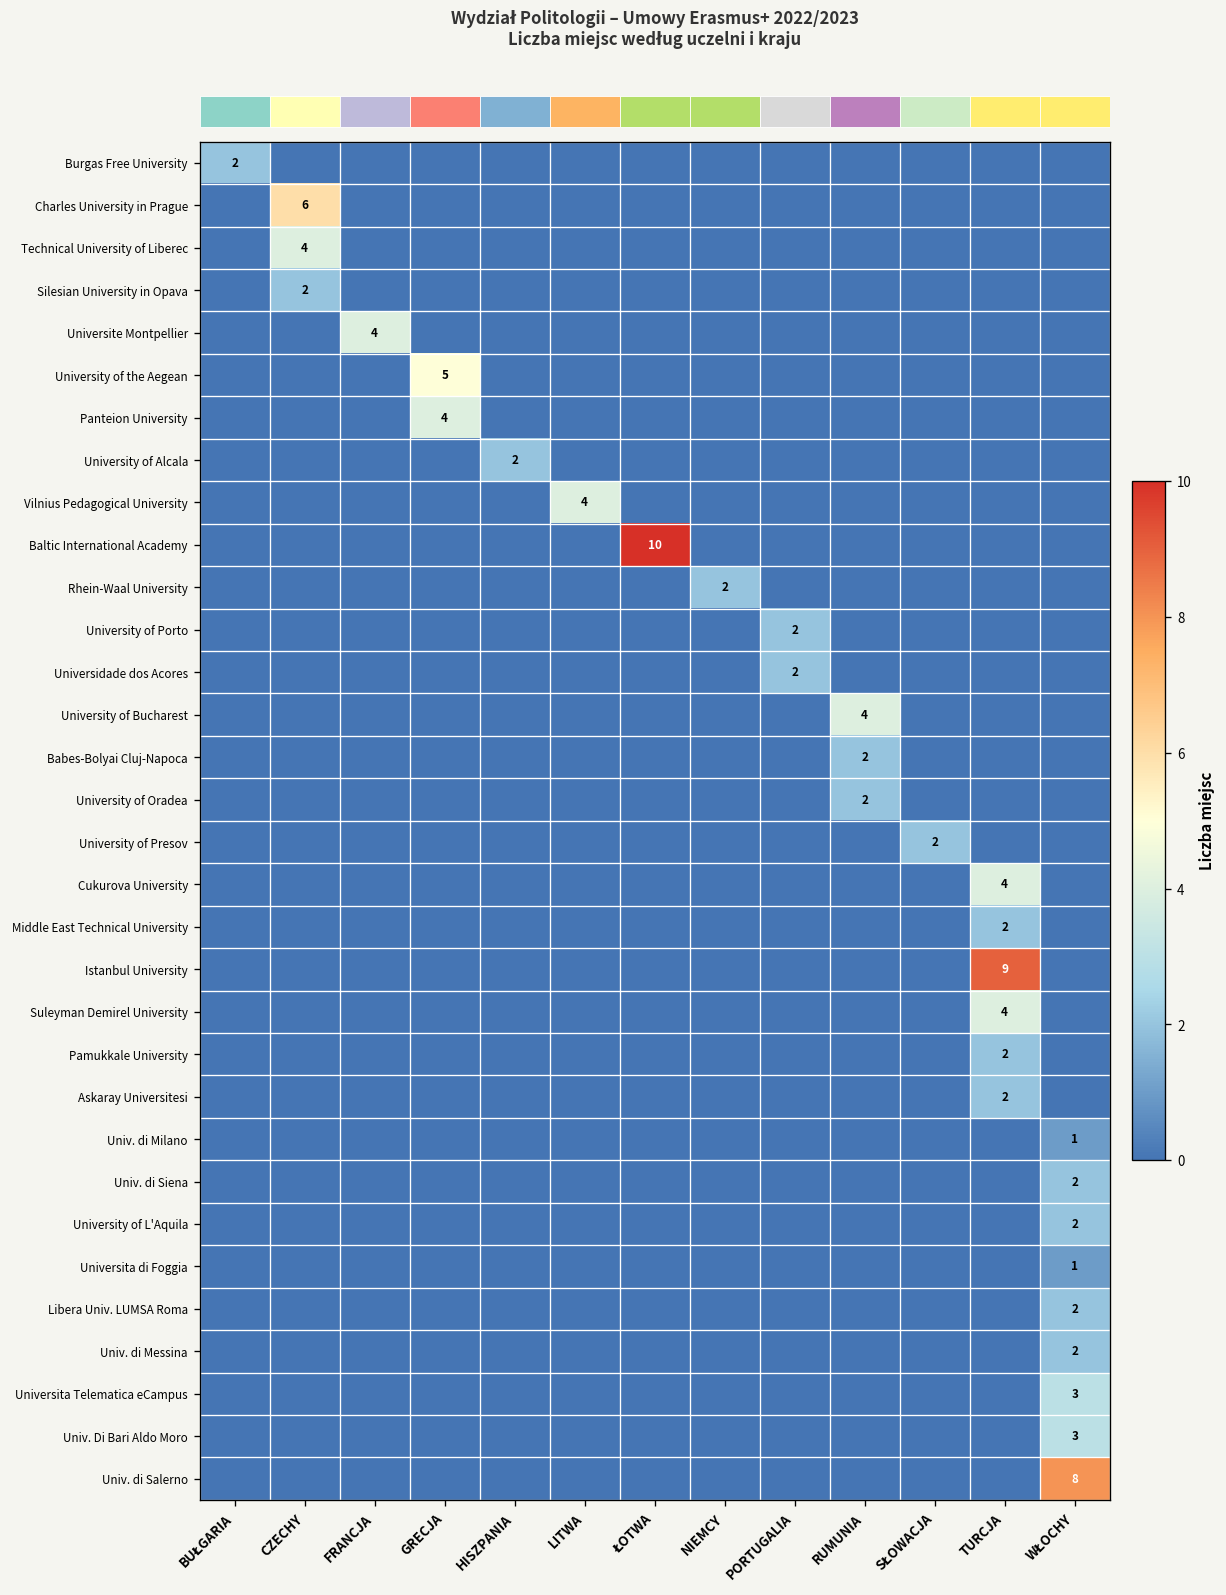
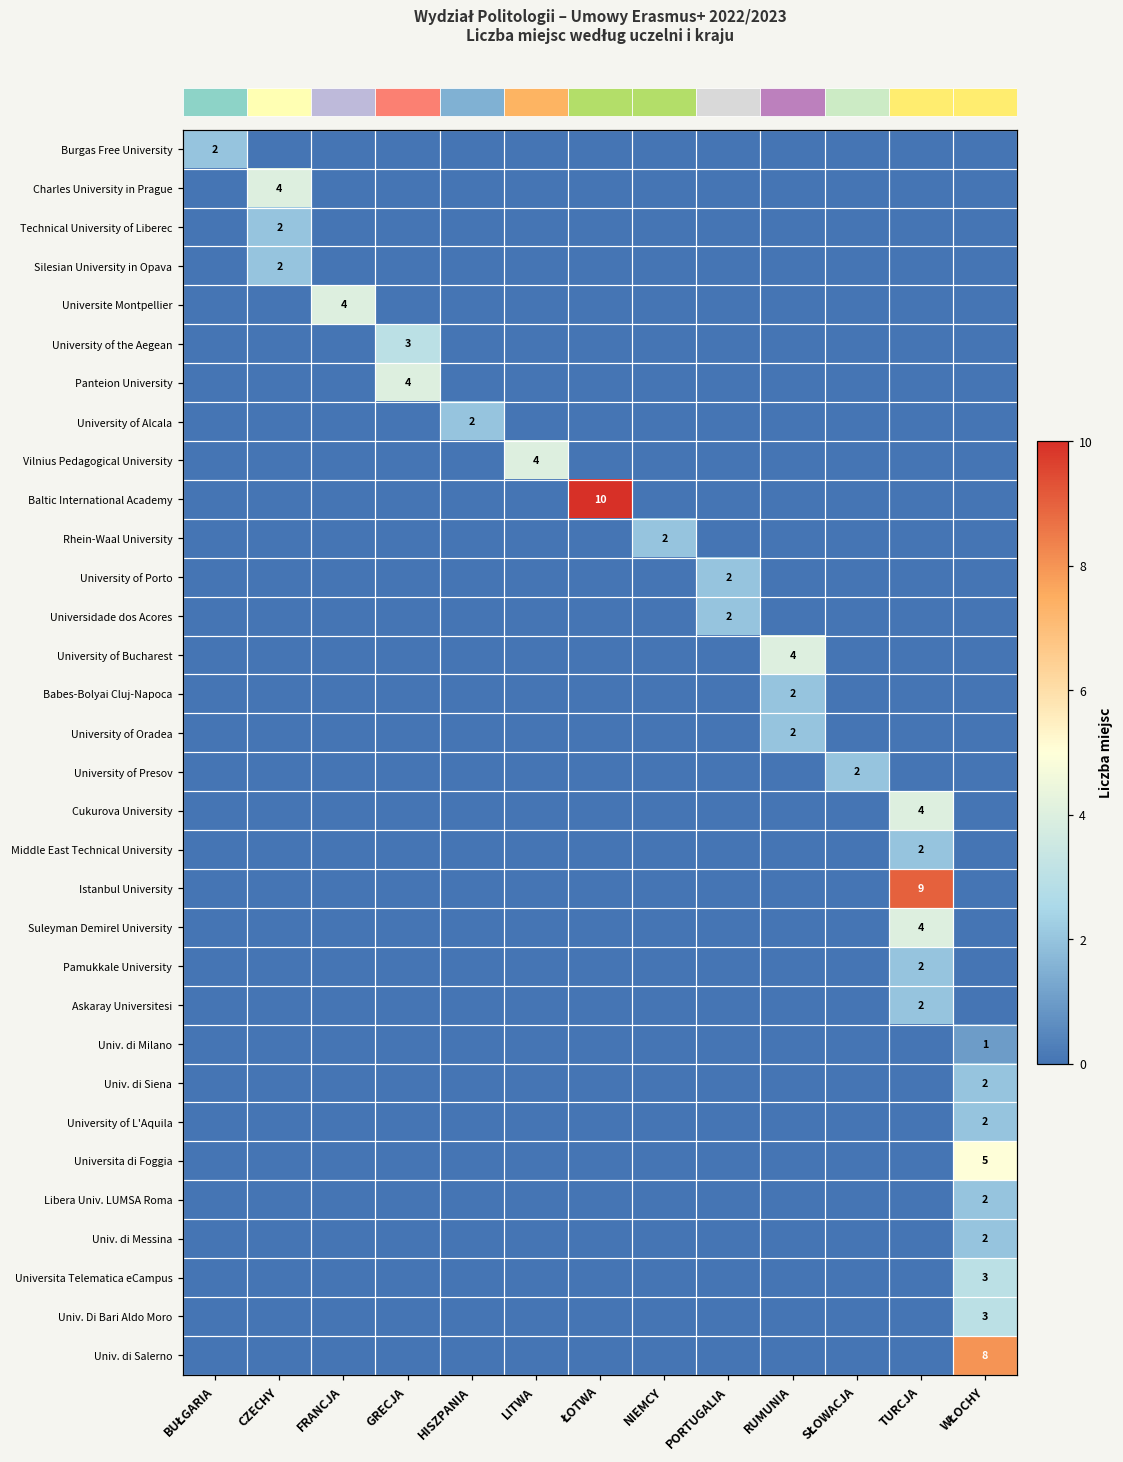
  {
    "Burgas Free University": {
      "BUŁGARIA": 2
    },
    "Charles University in Prague": {
-     "CZECHY": 6
+     "CZECHY": 4
    },
    "Technical University of Liberec": {
-     "CZECHY": 4
+     "CZECHY": 2
    },
    "Silesian University in Opava": {
      "CZECHY": 2
    },
    "Universite Montpellier": {
      "FRANCJA": 4
    },
    "University of the Aegean": {
-     "GRECJA": 5
+     "GRECJA": 3
    },
    "Panteion University": {
      "GRECJA": 4
    },
    "University of Alcala": {
      "HISZPANIA": 2
    },
    "Vilnius Pedagogical University": {
      "LITWA": 4
    },
    "Baltic International Academy": {
      "ŁOTWA": 10
    },
    "Rhein-Waal University": {
      "NIEMCY": 2
    },
    "University of Porto": {
      "PORTUGALIA": 2
    },
    "Universidade dos Acores": {
      "PORTUGALIA": 2
    },
    "University of Bucharest": {
      "RUMUNIA": 4
    },
    "Babes-Bolyai Cluj-Napoca": {
      "RUMUNIA": 2
    },
    "University of Oradea": {
      "RUMUNIA": 2
    },
    "University of Presov": {
      "SŁOWACJA": 2
    },
    "Cukurova University": {
      "TURCJA": 4
    },
    "Middle East Technical University": {
      "TURCJA": 2
    },
    "Istanbul University": {
      "TURCJA": 9
    },
    "Suleyman Demirel University": {
      "TURCJA": 4
    },
    "Pamukkale University": {
      "TURCJA": 2
    },
    "Askaray Universitesi": {
      "TURCJA": 2
    },
    "Univ. di Milano": {
      "WŁOCHY": 1
    },
    "Univ. di Siena": {
      "WŁOCHY": 2
    },
    "University of L'Aquila": {
      "WŁOCHY": 2
    },
    "Universita di Foggia": {
-     "WŁOCHY": 1
+     "WŁOCHY": 5
    },
    "Libera Univ. LUMSA Roma": {
      "WŁOCHY": 2
    },
    "Univ. di Messina": {
      "WŁOCHY": 2
    },
    "Universita Telematica eCampus": {
      "WŁOCHY": 3
    },
    "Univ. Di Bari Aldo Moro": {
      "WŁOCHY": 3
    },
    "Univ. di Salerno": {
      "WŁOCHY": 8
    }
  }
